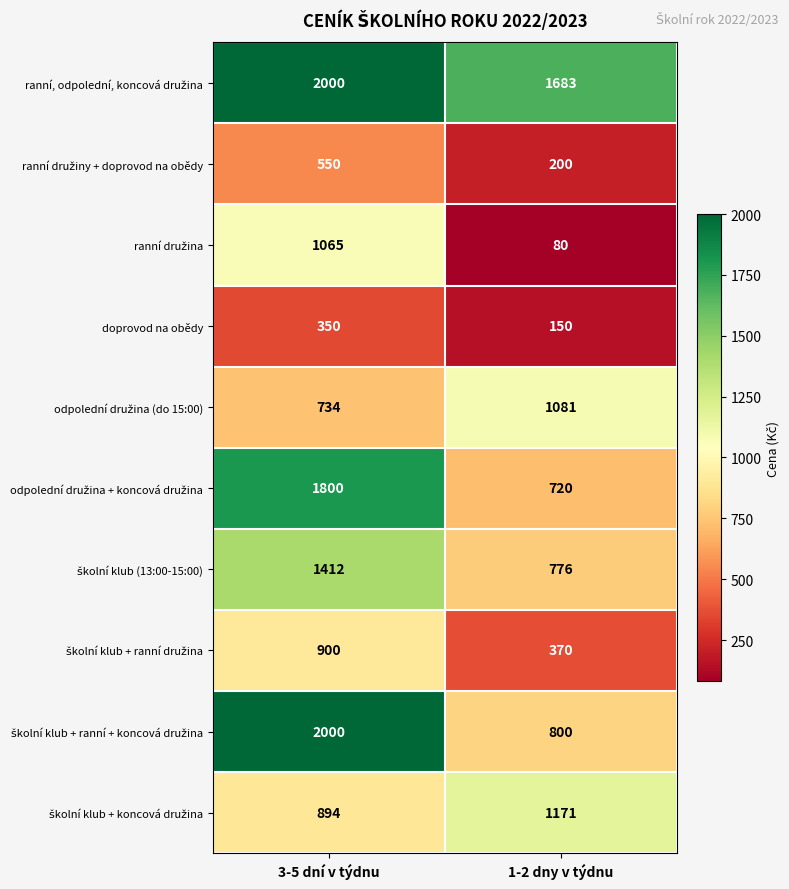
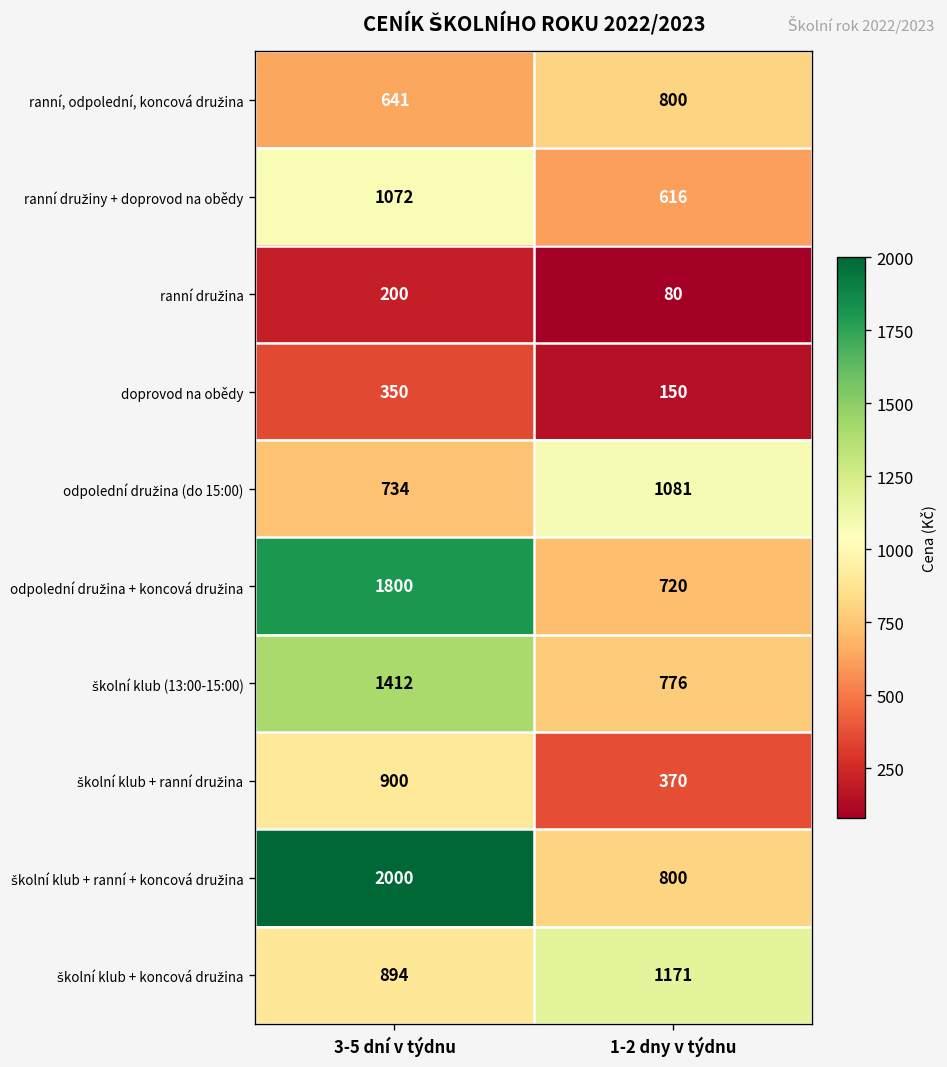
  {
    "ranní, odpolední, koncová družina": {
-     "3-5 dní v týdnu": 2000,
-     "1-2 dny v týdnu": 1683
+     "3-5 dní v týdnu": 641,
+     "1-2 dny v týdnu": 800
    },
    "ranní družiny + doprovod na obědy": {
-     "3-5 dní v týdnu": 550,
-     "1-2 dny v týdnu": 200
+     "3-5 dní v týdnu": 1072,
+     "1-2 dny v týdnu": 616
    },
    "ranní družina": {
-     "3-5 dní v týdnu": 1065,
+     "3-5 dní v týdnu": 200,
      "1-2 dny v týdnu": 80
    },
    "doprovod na obědy": {
      "3-5 dní v týdnu": 350,
      "1-2 dny v týdnu": 150
    },
    "odpolední družina (do 15:00)": {
      "3-5 dní v týdnu": 734,
      "1-2 dny v týdnu": 1081
    },
    "odpolední družina + koncová družina": {
      "3-5 dní v týdnu": 1800,
      "1-2 dny v týdnu": 720
    },
    "školní klub (13:00-15:00)": {
      "3-5 dní v týdnu": 1412,
      "1-2 dny v týdnu": 776
    },
    "školní klub + ranní družina": {
      "3-5 dní v týdnu": 900,
      "1-2 dny v týdnu": 370
    },
    "školní klub + ranní + koncová družina": {
      "3-5 dní v týdnu": 2000,
      "1-2 dny v týdnu": 800
    },
    "školní klub + koncová družina": {
      "3-5 dní v týdnu": 894,
      "1-2 dny v týdnu": 1171
    }
  }
